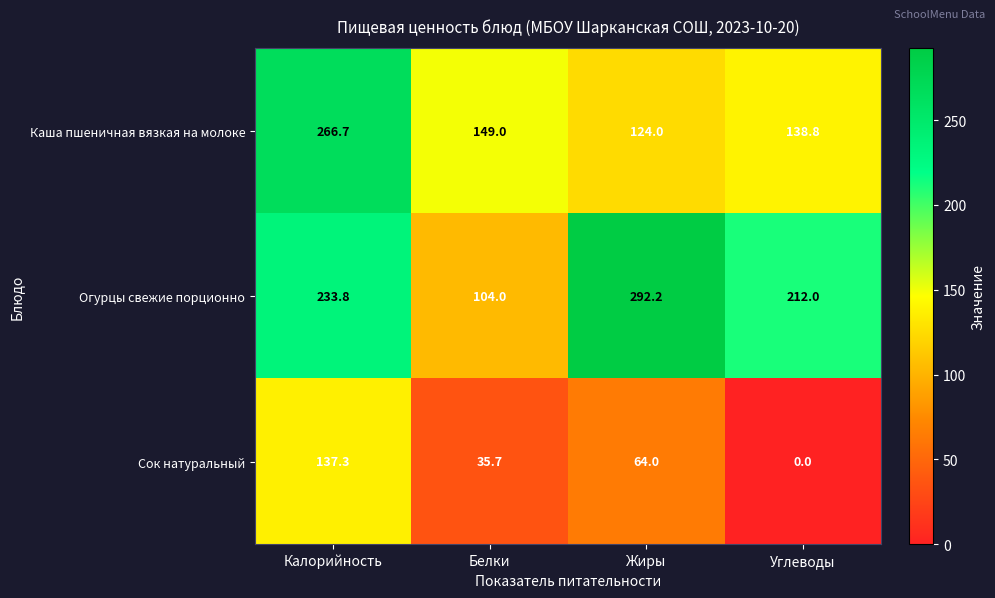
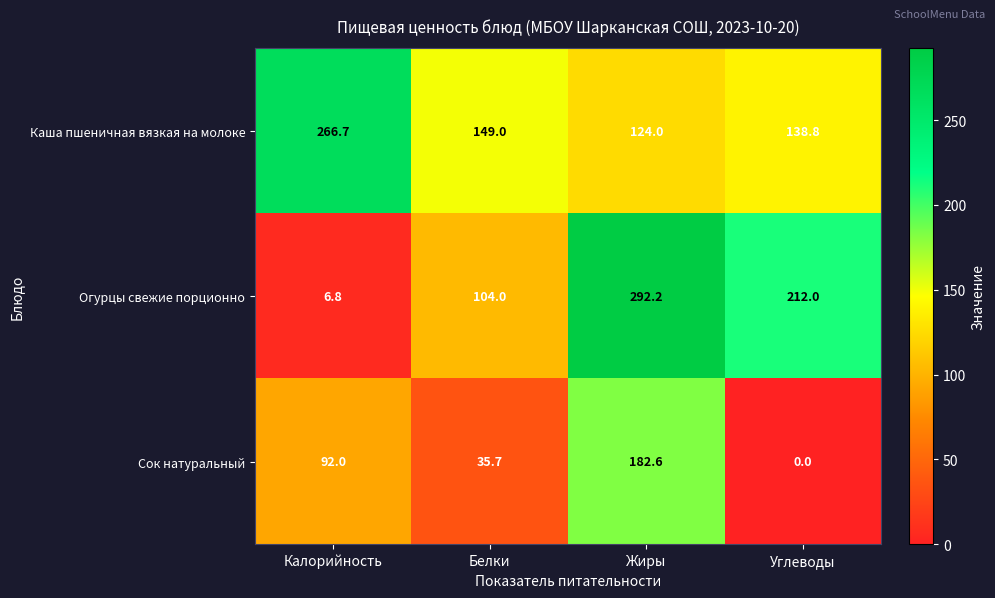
  {
    "Каша пшеничная вязкая на молоке": {
      "Калорийность": 266.7,
      "Белки": 149.0,
      "Жиры": 124.0,
      "Углеводы": 138.8
    },
    "Огурцы свежие порционно": {
-     "Калорийность": 233.8,
+     "Калорийность": 6.8,
      "Белки": 104.0,
      "Жиры": 292.2,
      "Углеводы": 212.0
    },
    "Сок натуральный": {
-     "Калорийность": 137.3,
+     "Калорийность": 92.0,
      "Белки": 35.7,
-     "Жиры": 64.0,
+     "Жиры": 182.6,
      "Углеводы": 0.0
    }
  }
